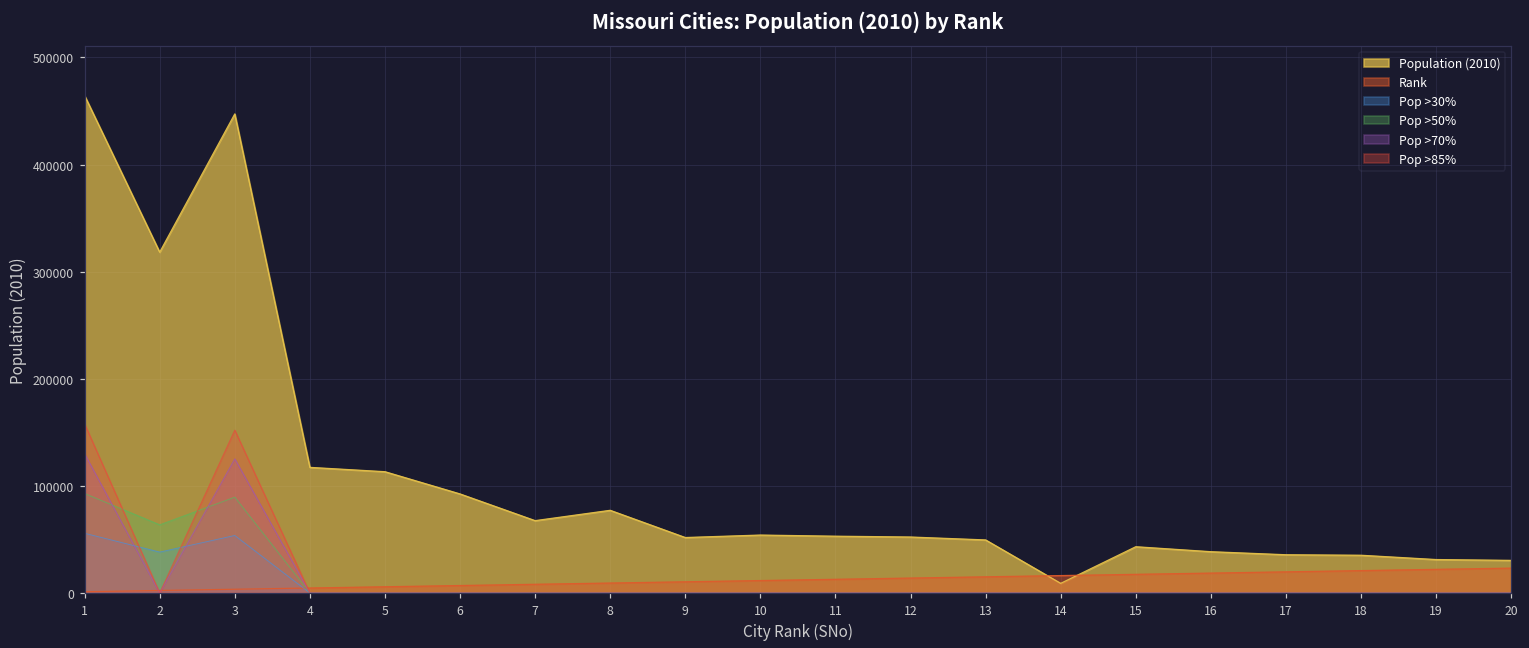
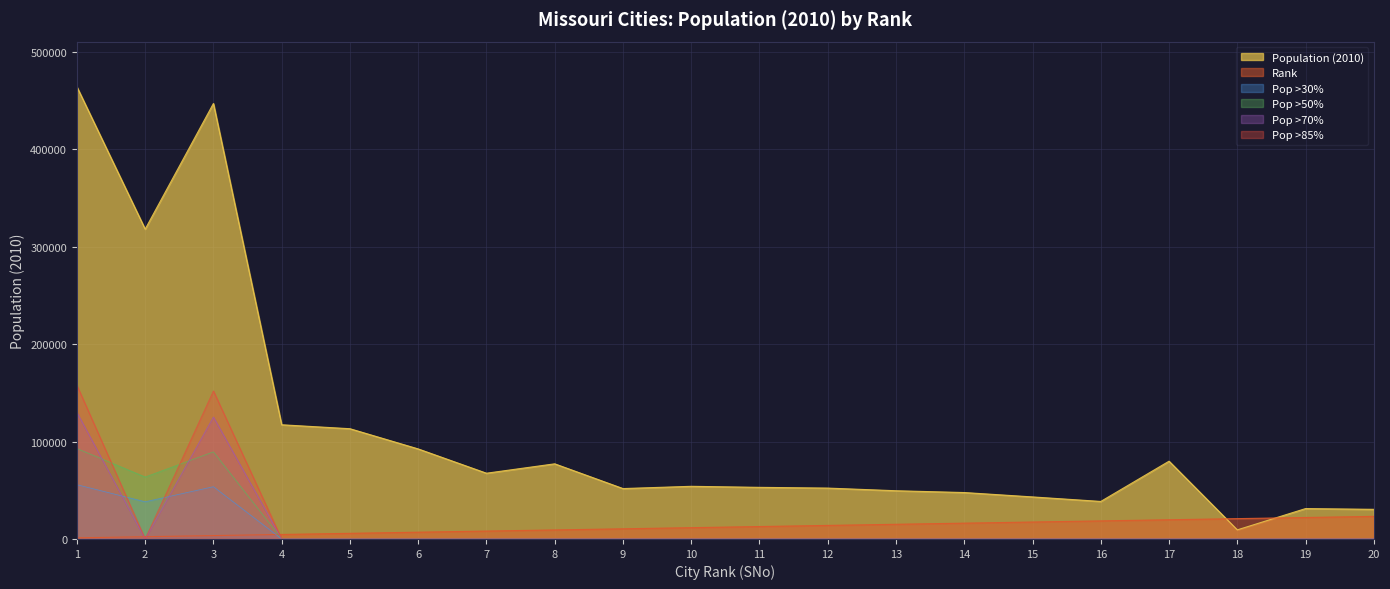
  {
    "Population (2010)": {
      "1": 460000,
      "2": 320000,
      "3": 450000,
      "4": 120000,
      "5": 110000,
      "6": 90000,
      "7": 70000,
      "8": 80000,
      "9": 50000,
      "10": 50000,
      "11": 50000,
      "12": 50000,
      "13": 50000,
-     "14": 10000,
+     "14": 50000,
      "15": 40000,
      "16": 40000,
-     "17": 40000,
-     "18": 40000,
+     "17": 80000,
+     "18": 10000,
      "19": 30000,
      "20": 30000
    },
    "Pop >50%": {
      "1": 90000,
      "2": 60000,
      "3": 90000
    }
  }
